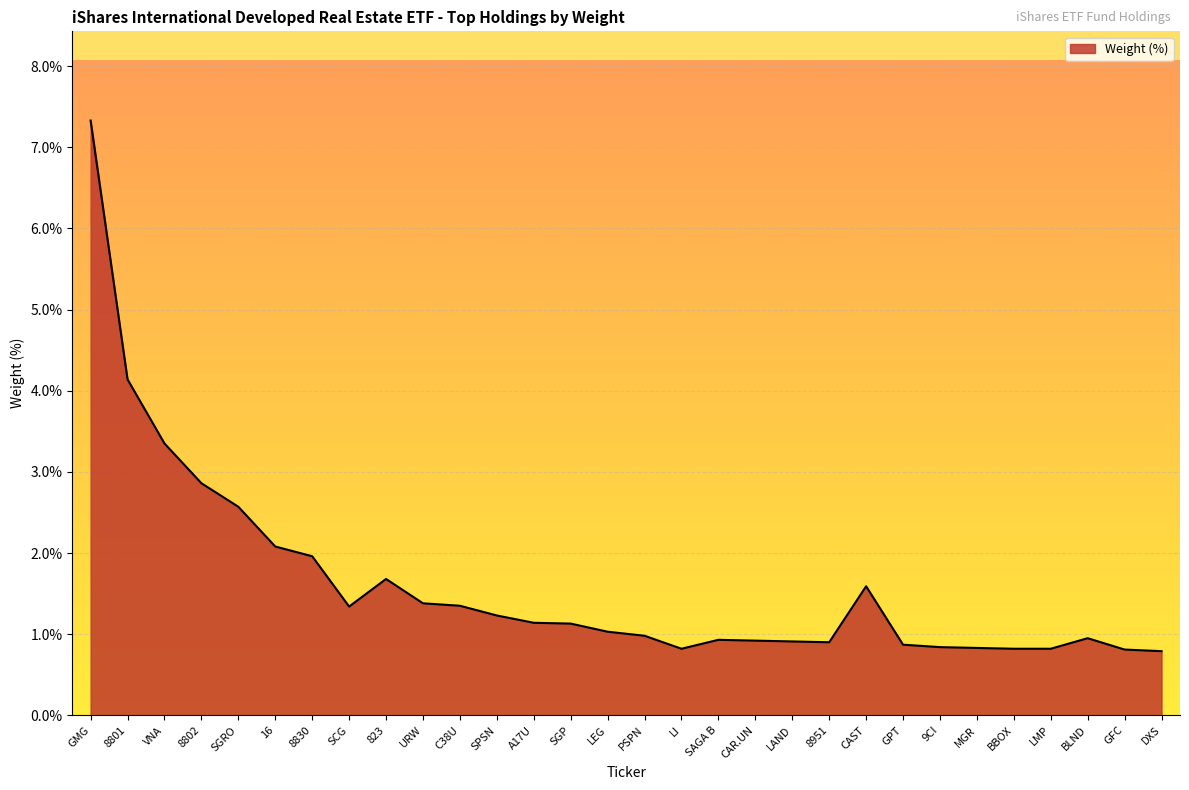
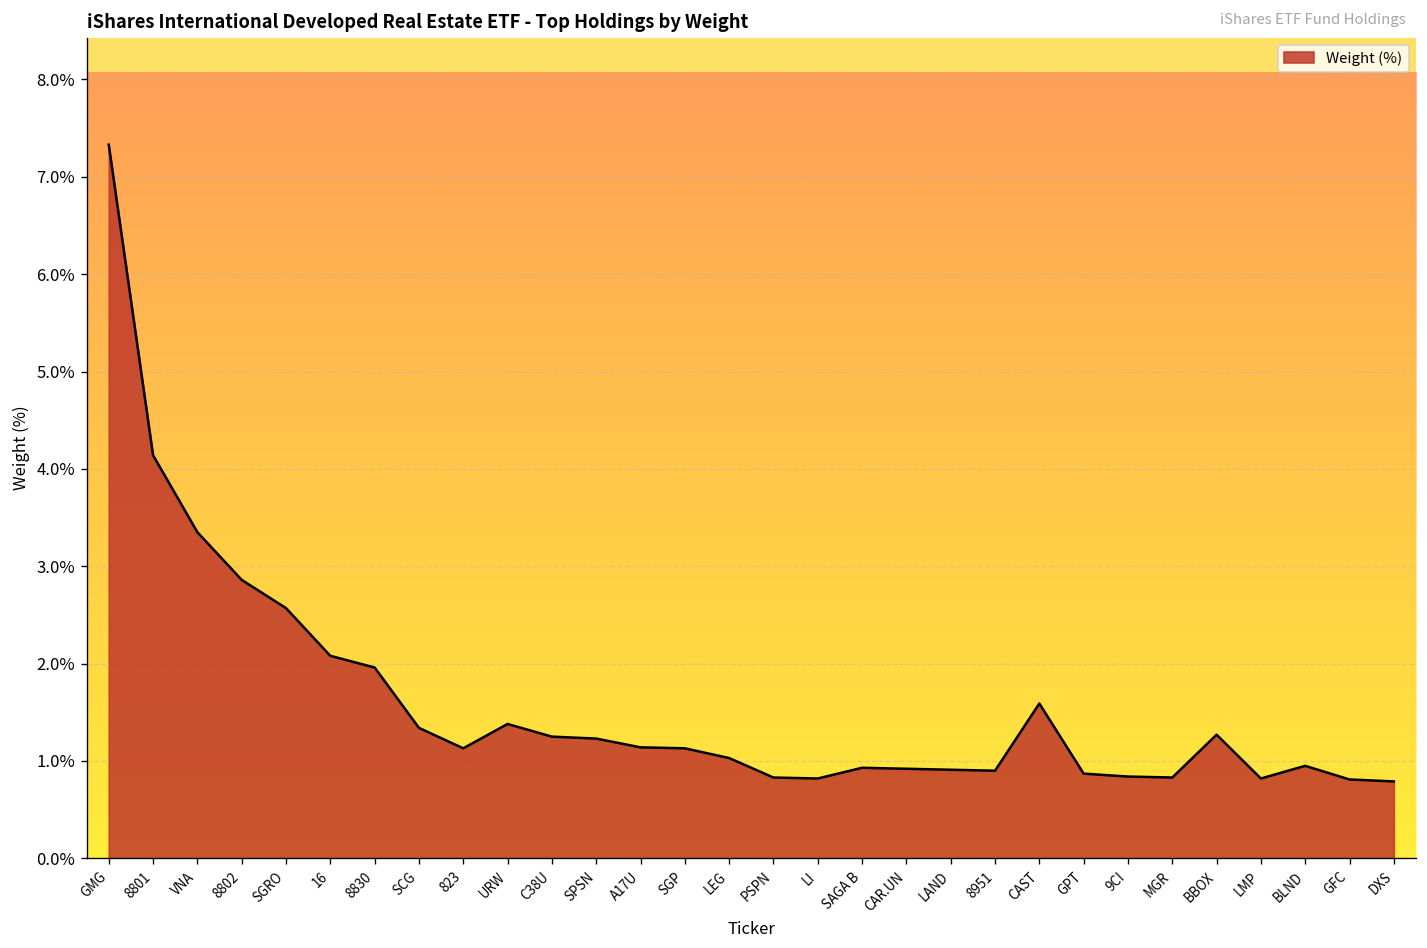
  {
    "GMG": "7.3%",
    "8801": "4.1%",
    "VNA": "3.4%",
    "8802": "2.9%",
    "SGRO": "2.6%",
    "16": "2.1%",
    "8830": "2.0%",
    "SCG": "1.3%",
-   "823": "1.7%",
+   "823": "1.1%",
    "URW": "1.4%",
-   "C38U": "1.4%",
+   "C38U": "1.3%",
    "SPSN": "1.2%",
    "A17U": "1.1%",
    "SGP": "1.1%",
    "LEG": "1.0%",
-   "PSPN": "1.0%",
+   "PSPN": "0.8%",
    "LI": "0.8%",
    "SAGA B": "0.9%",
    "CAR.UN": "0.9%",
    "LAND": "0.9%",
    "8951": "0.9%",
    "CAST": "1.6%",
    "GPT": "0.9%",
    "9CI": "0.8%",
    "MGR": "0.8%",
-   "BBOX": "0.8%",
+   "BBOX": "1.3%",
    "LMP": "0.8%",
    "BLND": "1.0%",
    "GFC": "0.8%",
    "DXS": "0.8%"
  }
